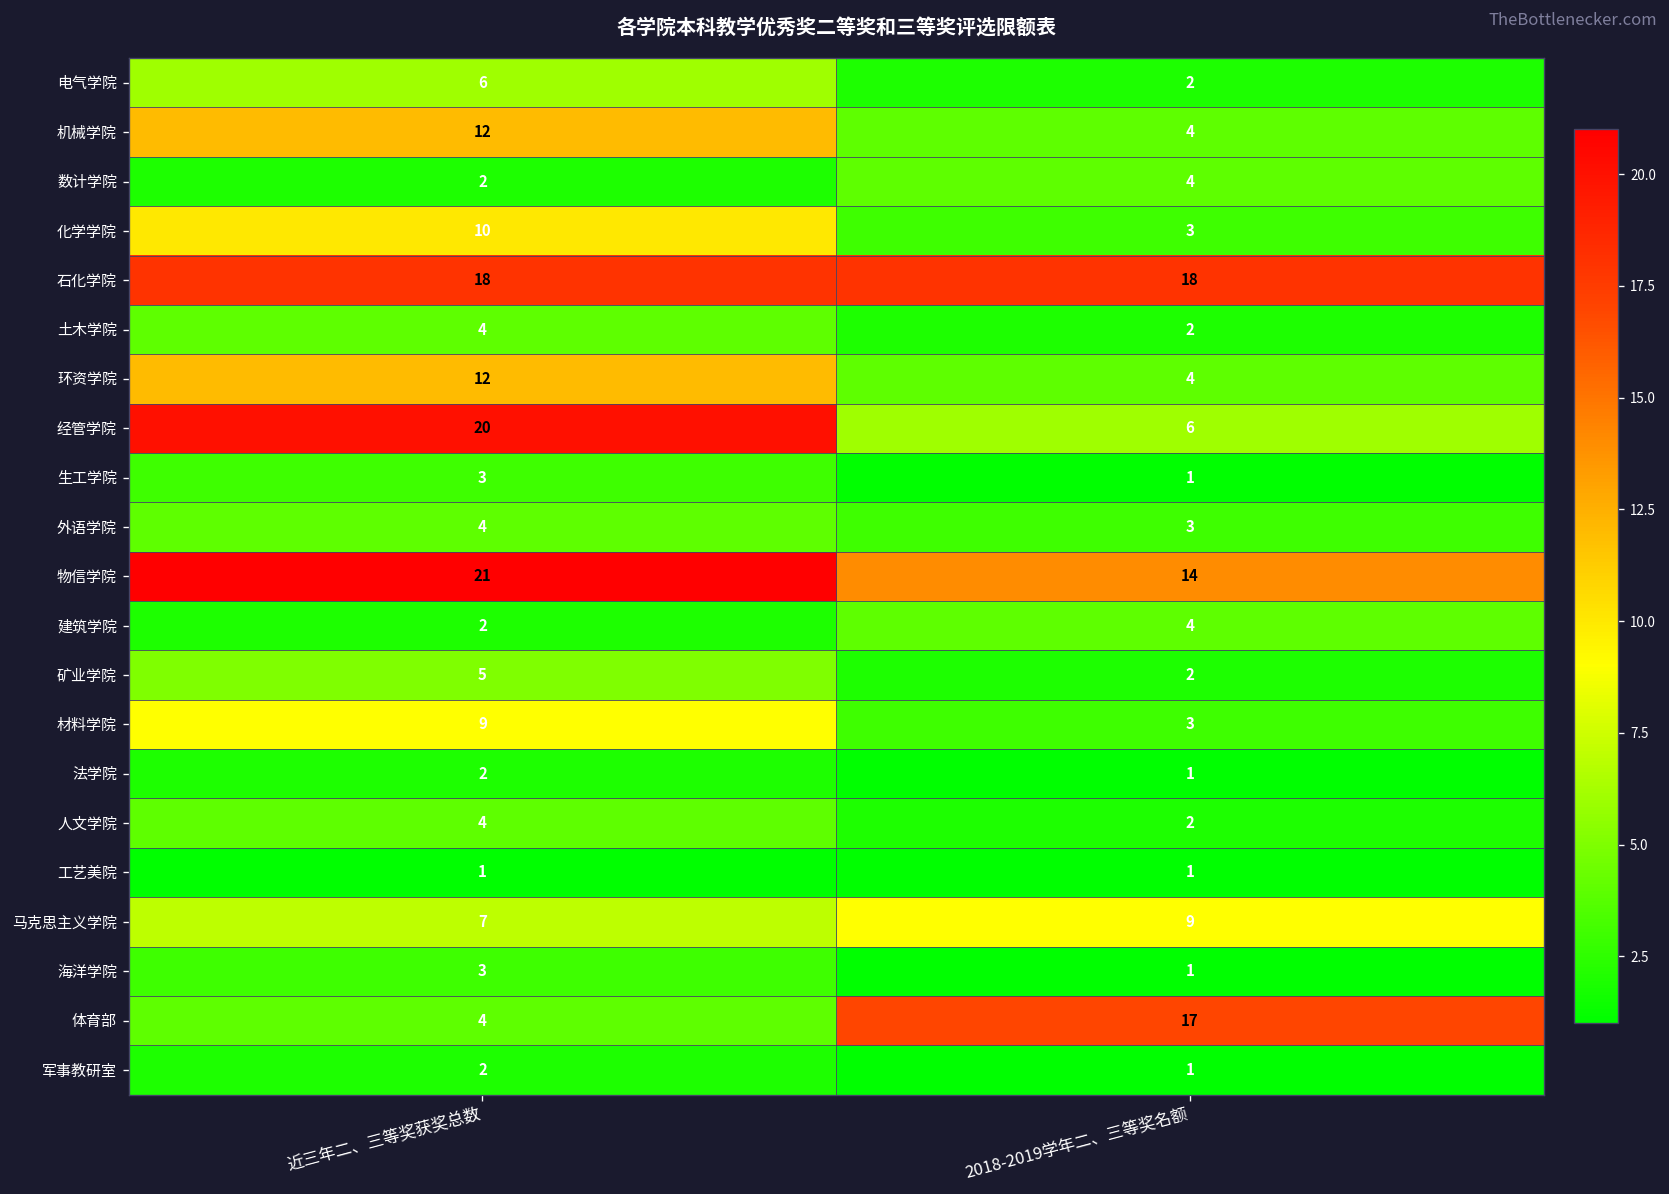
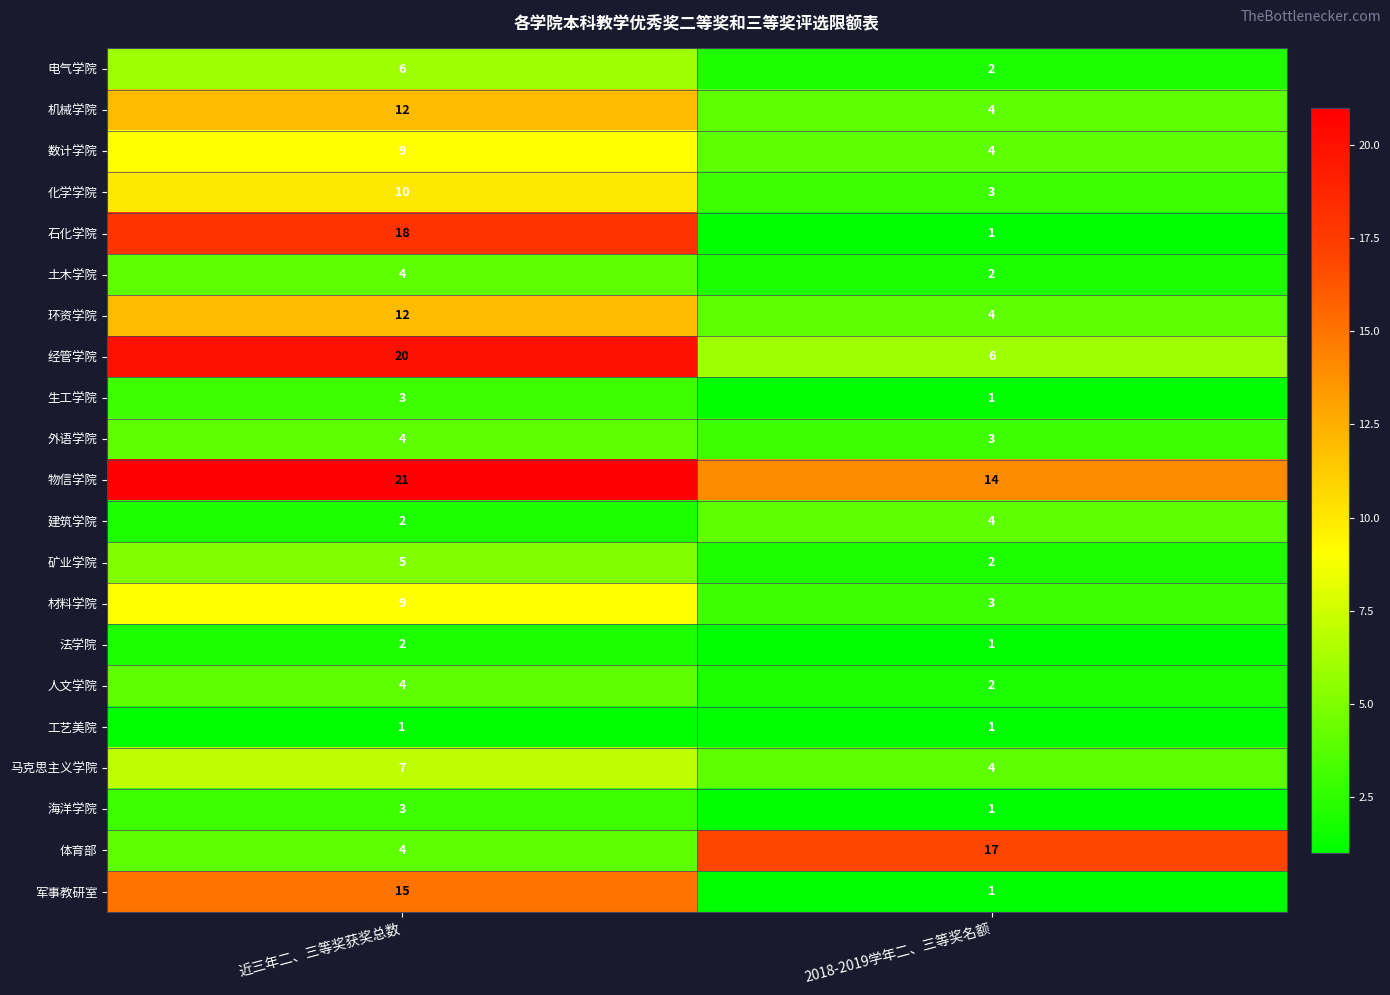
  {
    "电气学院": {
      "近三年二、三等奖获奖总数": 6,
      "2018-2019学年二、三等奖名额": 2
    },
    "机械学院": {
      "近三年二、三等奖获奖总数": 12,
      "2018-2019学年二、三等奖名额": 4
    },
    "数计学院": {
-     "近三年二、三等奖获奖总数": 2,
+     "近三年二、三等奖获奖总数": 9,
      "2018-2019学年二、三等奖名额": 4
    },
    "化学学院": {
      "近三年二、三等奖获奖总数": 10,
      "2018-2019学年二、三等奖名额": 3
    },
    "石化学院": {
      "近三年二、三等奖获奖总数": 18,
-     "2018-2019学年二、三等奖名额": 18
+     "2018-2019学年二、三等奖名额": 1
    },
    "土木学院": {
      "近三年二、三等奖获奖总数": 4,
      "2018-2019学年二、三等奖名额": 2
    },
    "环资学院": {
      "近三年二、三等奖获奖总数": 12,
      "2018-2019学年二、三等奖名额": 4
    },
    "经管学院": {
      "近三年二、三等奖获奖总数": 20,
      "2018-2019学年二、三等奖名额": 6
    },
    "生工学院": {
      "近三年二、三等奖获奖总数": 3,
      "2018-2019学年二、三等奖名额": 1
    },
    "外语学院": {
      "近三年二、三等奖获奖总数": 4,
      "2018-2019学年二、三等奖名额": 3
    },
    "物信学院": {
      "近三年二、三等奖获奖总数": 21,
      "2018-2019学年二、三等奖名额": 14
    },
    "建筑学院": {
      "近三年二、三等奖获奖总数": 2,
      "2018-2019学年二、三等奖名额": 4
    },
    "矿业学院": {
      "近三年二、三等奖获奖总数": 5,
      "2018-2019学年二、三等奖名额": 2
    },
    "材料学院": {
      "近三年二、三等奖获奖总数": 9,
      "2018-2019学年二、三等奖名额": 3
    },
    "法学院": {
      "近三年二、三等奖获奖总数": 2,
      "2018-2019学年二、三等奖名额": 1
    },
    "人文学院": {
      "近三年二、三等奖获奖总数": 4,
      "2018-2019学年二、三等奖名额": 2
    },
    "工艺美院": {
      "近三年二、三等奖获奖总数": 1,
      "2018-2019学年二、三等奖名额": 1
    },
    "马克思主义学院": {
      "近三年二、三等奖获奖总数": 7,
-     "2018-2019学年二、三等奖名额": 9
+     "2018-2019学年二、三等奖名额": 4
    },
    "海洋学院": {
      "近三年二、三等奖获奖总数": 3,
      "2018-2019学年二、三等奖名额": 1
    },
    "体育部": {
      "近三年二、三等奖获奖总数": 4,
      "2018-2019学年二、三等奖名额": 17
    },
    "军事教研室": {
-     "近三年二、三等奖获奖总数": 2,
+     "近三年二、三等奖获奖总数": 15,
      "2018-2019学年二、三等奖名额": 1
    }
  }
